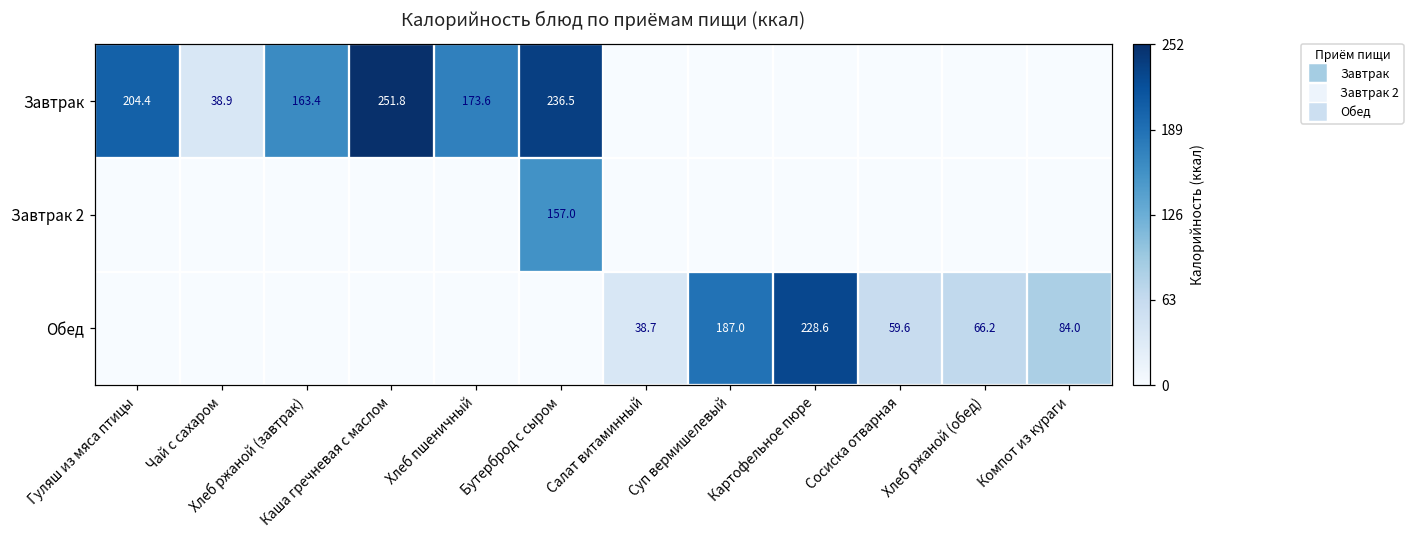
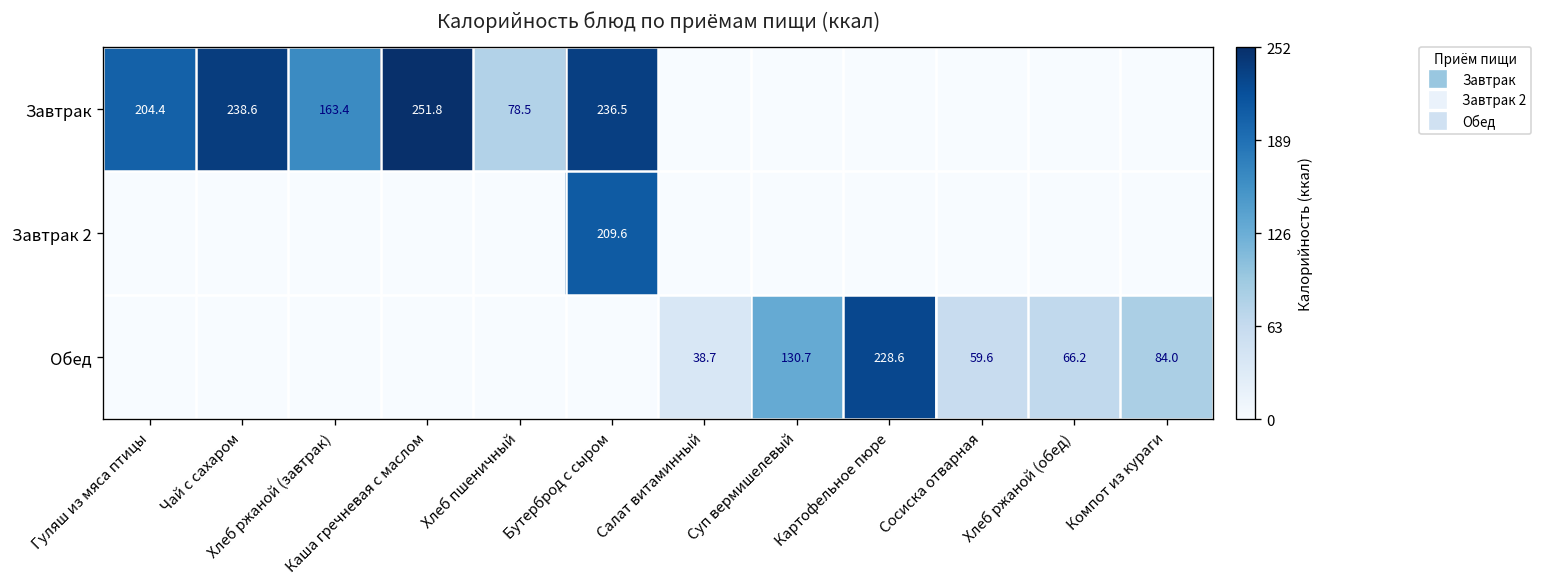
  {
    "Завтрак": {
      "Гуляш из мяса птицы": 204.4,
-     "Чай с сахаром": 38.9,
+     "Чай с сахаром": 238.6,
      "Хлеб ржаной (завтрак)": 163.4,
      "Каша гречневая с маслом": 251.8,
-     "Хлеб пшеничный": 173.6,
+     "Хлеб пшеничный": 78.5,
      "Бутерброд с сыром": 236.5
    },
    "Завтрак 2": {
-     "Бутерброд с сыром": 157.0
+     "Бутерброд с сыром": 209.6
    },
    "Обед": {
      "Салат витаминный": 38.7,
-     "Суп вермишелевый": 187.0,
+     "Суп вермишелевый": 130.7,
      "Картофельное пюре": 228.6,
      "Сосиска отварная": 59.6,
      "Хлеб ржаной (обед)": 66.2,
      "Компот из кураги": 84.0
    }
  }
